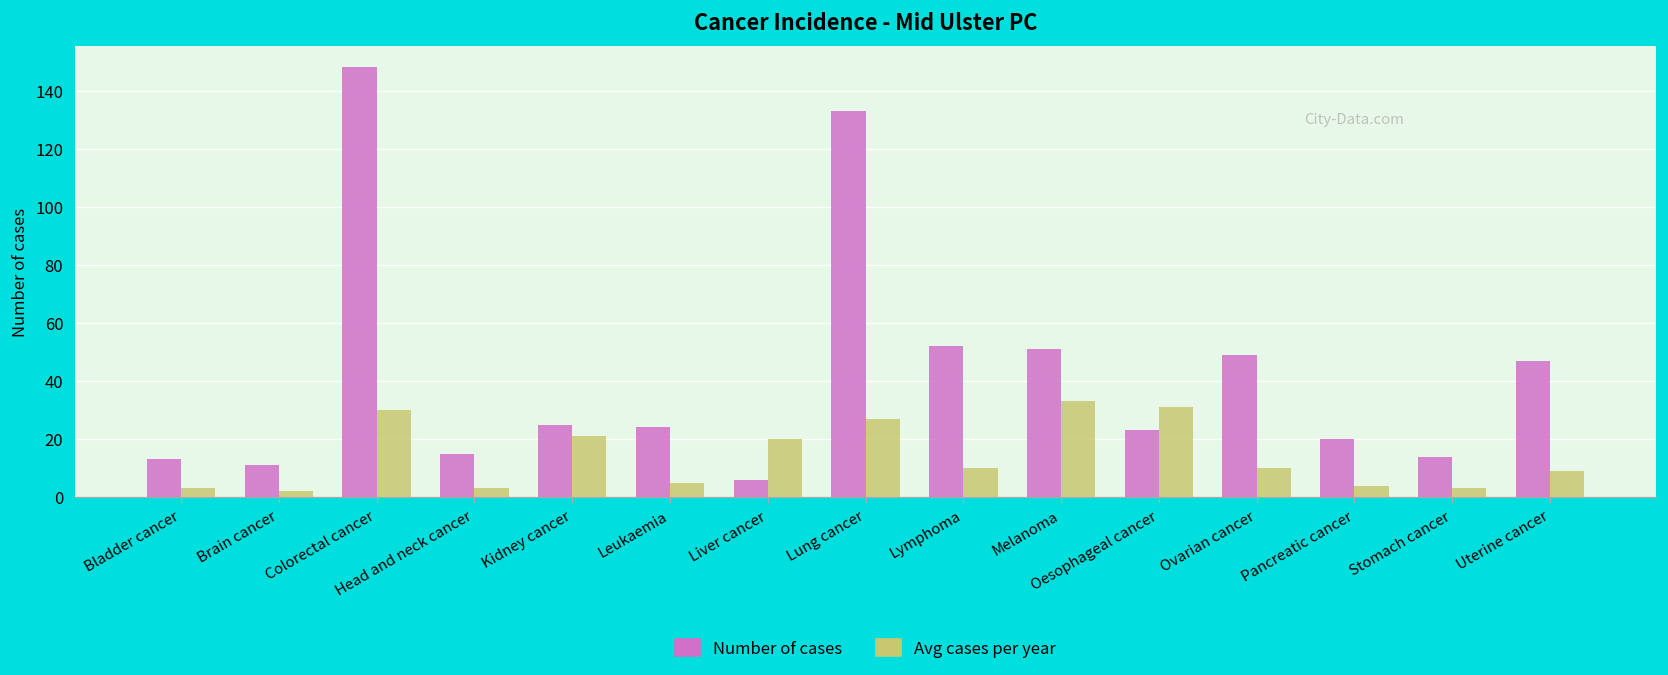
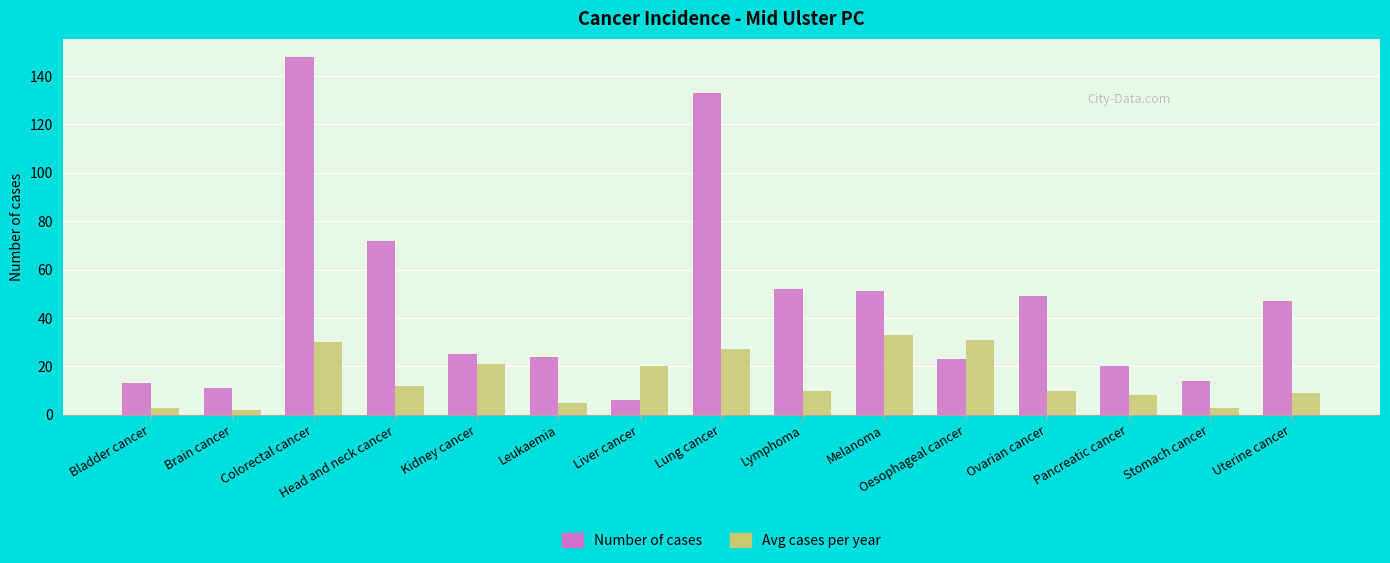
  {
    "Number of cases": {
      "Bladder cancer": 13,
      "Brain cancer": 11,
      "Colorectal cancer": 148,
-     "Head and neck cancer": 15,
+     "Head and neck cancer": 72,
      "Kidney cancer": 25,
      "Leukaemia": 24,
      "Liver cancer": 6,
      "Lung cancer": 133,
      "Lymphoma": 52,
      "Melanoma": 51,
      "Oesophageal cancer": 23,
      "Ovarian cancer": 49,
      "Pancreatic cancer": 20,
      "Stomach cancer": 14,
      "Uterine cancer": 47
    },
    "Avg cases per year": {
      "Bladder cancer": 3,
      "Brain cancer": 2,
      "Colorectal cancer": 30,
-     "Head and neck cancer": 3,
+     "Head and neck cancer": 12,
      "Kidney cancer": 21,
      "Leukaemia": 5,
      "Liver cancer": 20,
      "Lung cancer": 27,
      "Lymphoma": 10,
      "Melanoma": 33,
      "Oesophageal cancer": 31,
      "Ovarian cancer": 10,
-     "Pancreatic cancer": 4,
+     "Pancreatic cancer": 8,
      "Stomach cancer": 3,
      "Uterine cancer": 9
    }
  }
